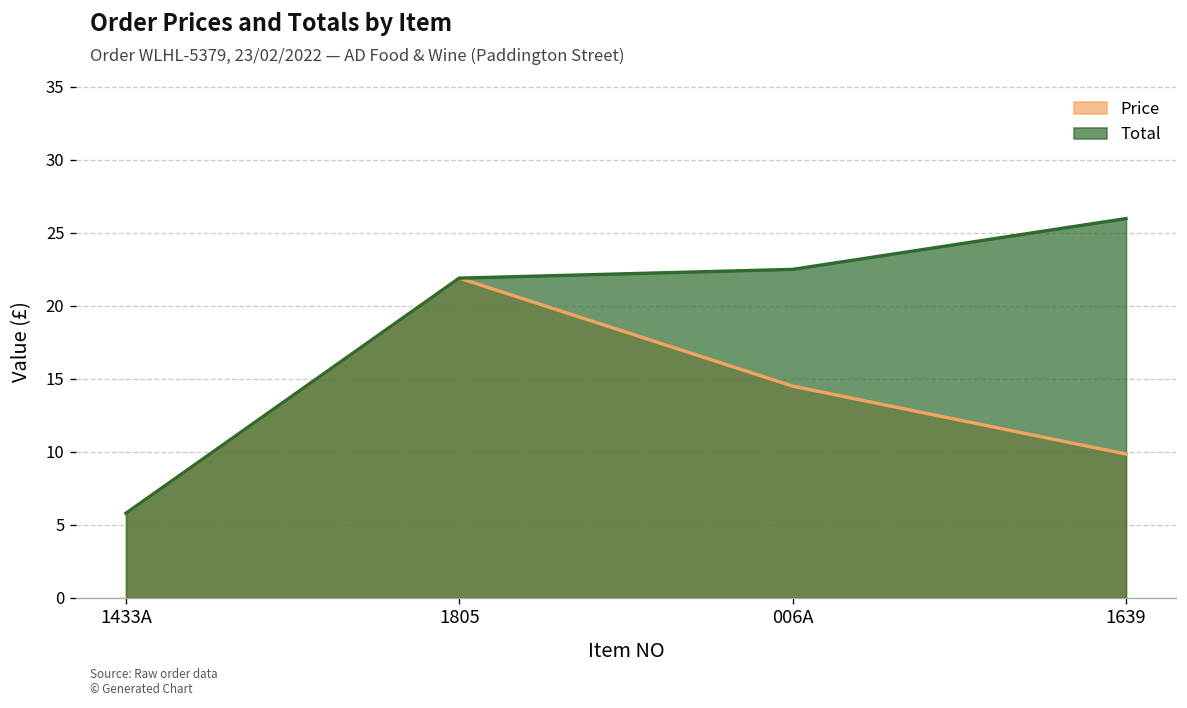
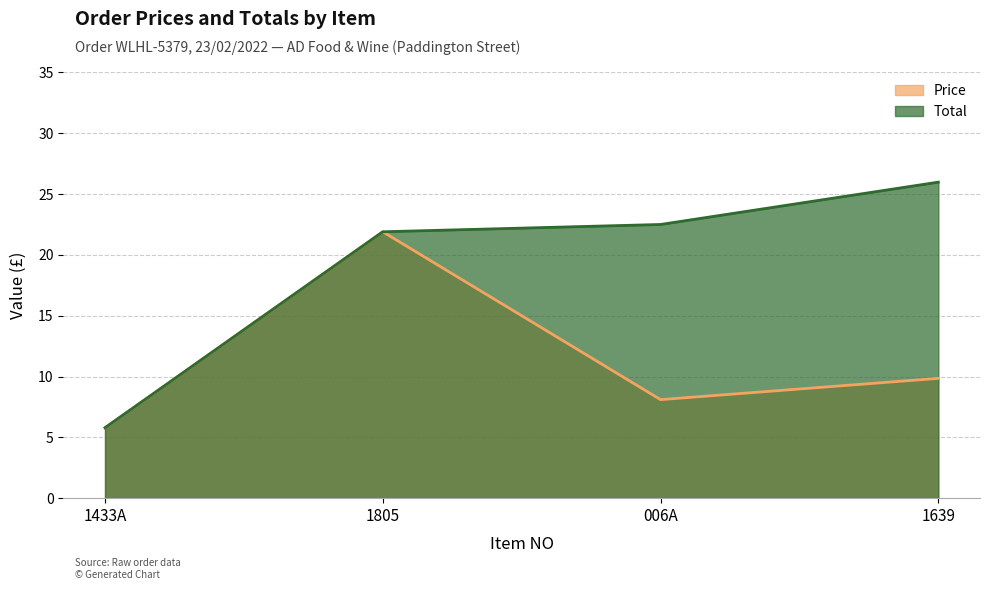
  {
    "Price": {
-     "006A": 14.5,
+     "006A": 8.1,
      "1639": 9.9
    },
    "Total": {
      "006A": 22.5,
      "1639": 26.0
    }
  }
